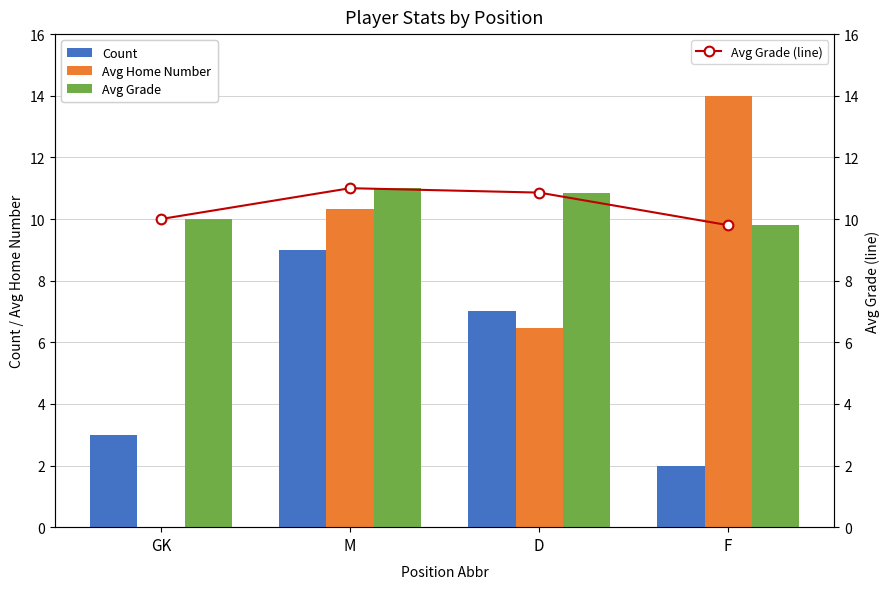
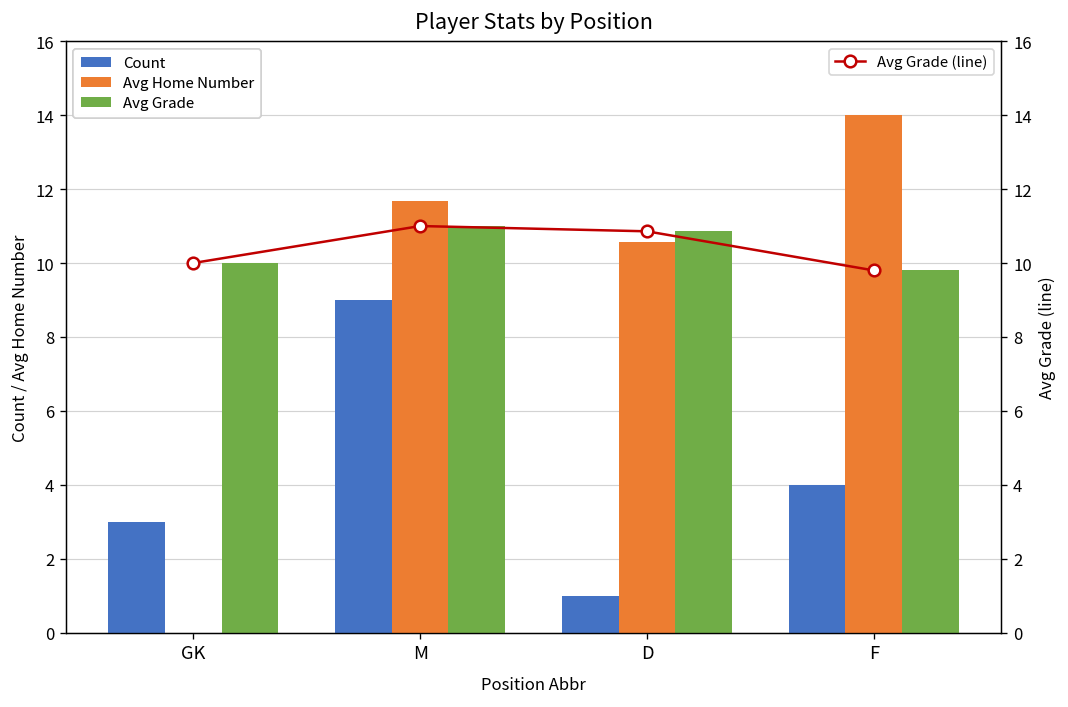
  {
    "Count": {
      "GK": 3,
      "M": 9,
-     "D": 7,
-     "F": 2
+     "D": 1,
+     "F": 4
    },
    "Avg Home Number": {
      "GK": 0.0,
-     "M": 10.3,
-     "D": 6.5,
+     "M": 11.7,
+     "D": 10.6,
      "F": 14.0
    },
    "Avg Grade": {
      "GK": 10.0,
      "M": 11.0,
      "D": 10.9,
      "F": 9.8
    },
    "Avg Grade (line)": {
      "GK": 10.0,
      "M": 11.0,
      "D": 10.9,
      "F": 9.8
    }
  }
